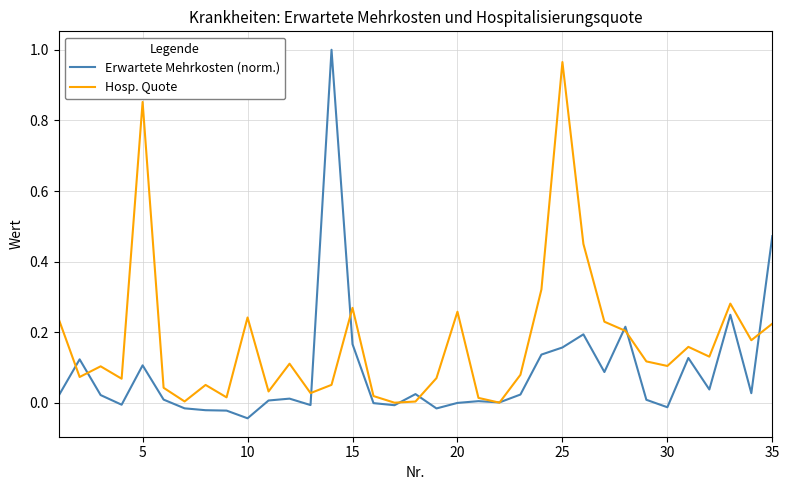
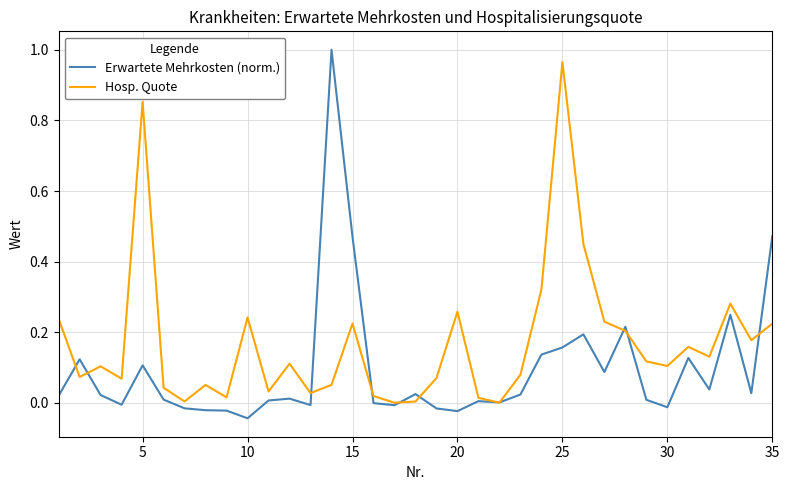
  {
    "Erwartete Mehrkosten (norm.)": {
      "5": 0.11,
      "10": -0.04,
-     "15": 0.17,
-     "20": 0.00,
+     "15": 0.47,
+     "20": -0.02,
      "25": 0.16,
      "30": -0.01,
      "35": 0.47
    },
    "Hosp. Quote": {
      "5": 0.85,
      "10": 0.24,
-     "15": 0.27,
+     "15": 0.22,
      "20": 0.26,
      "25": 0.97,
      "30": 0.10,
      "35": 0.22
    }
  }
